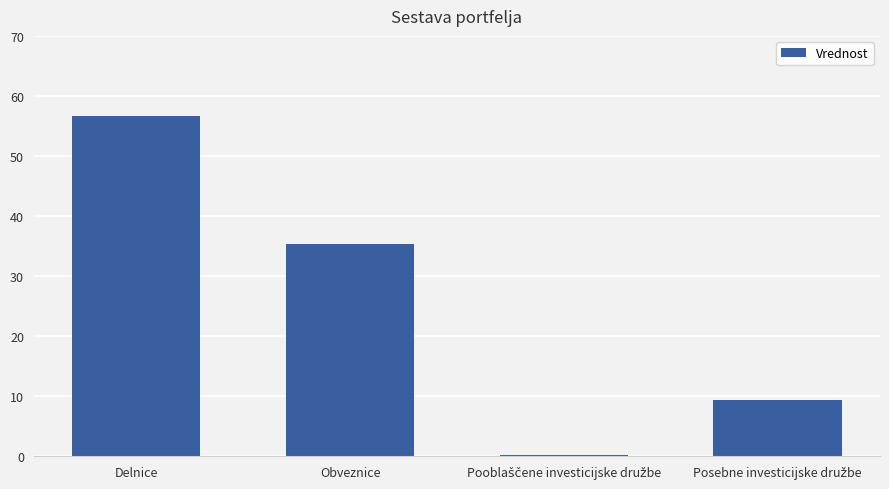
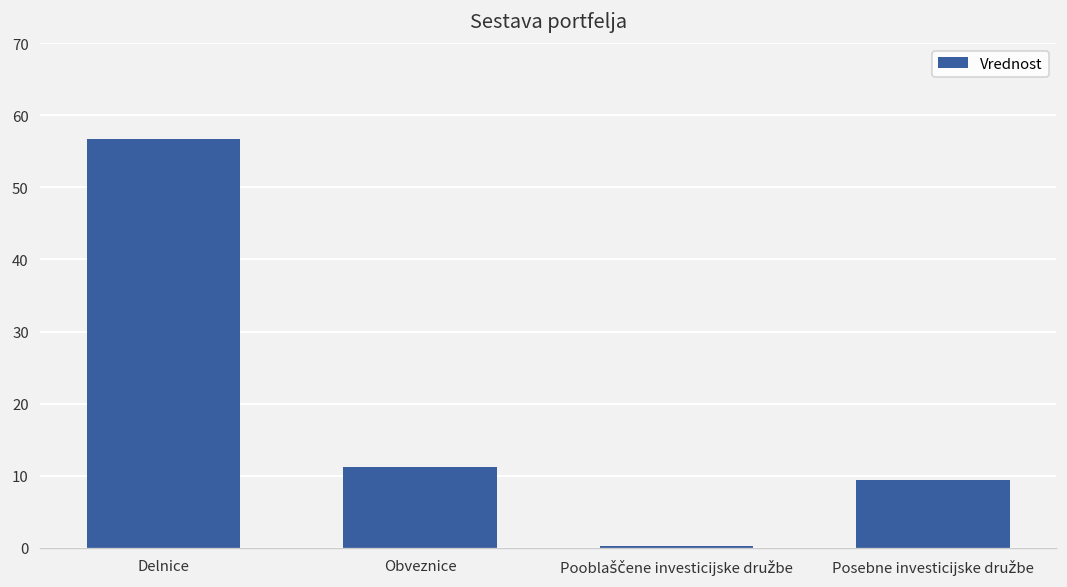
  {
    "Delnice": 57,
-   "Obveznice": 35,
+   "Obveznice": 11,
    "Posebne investicijske družbe": 9
  }
